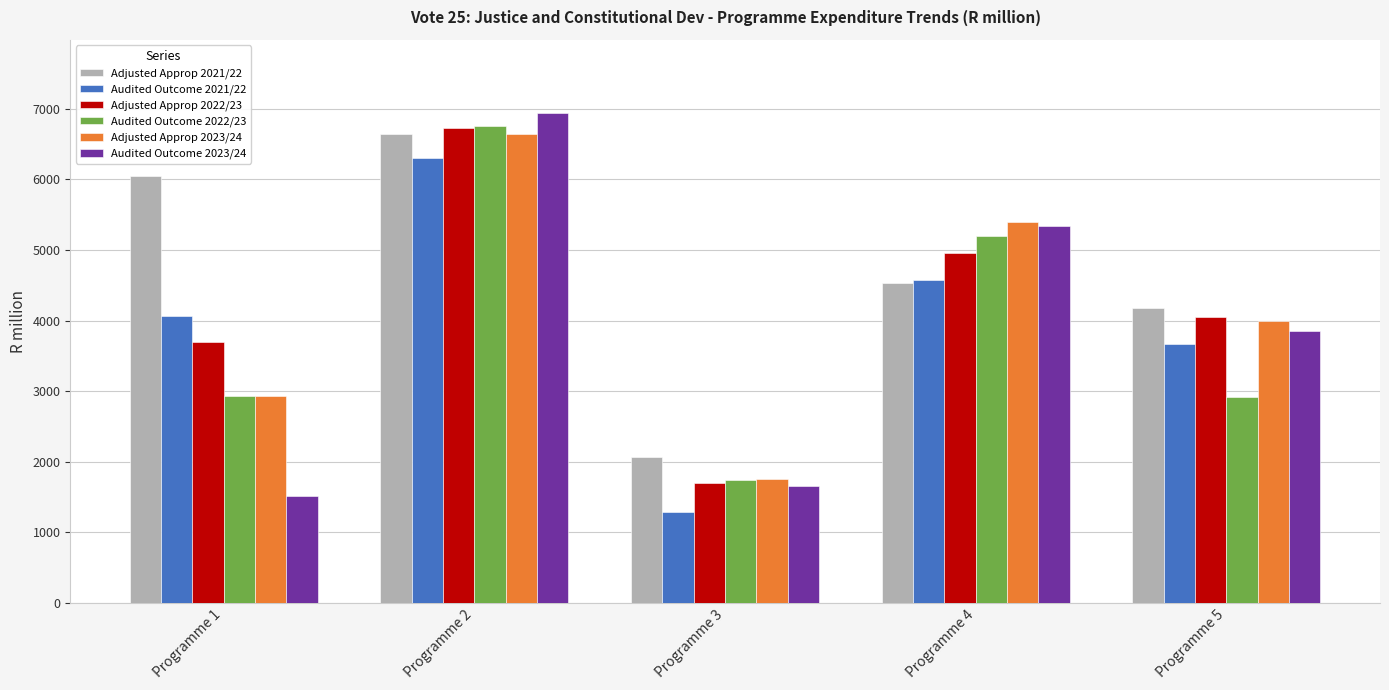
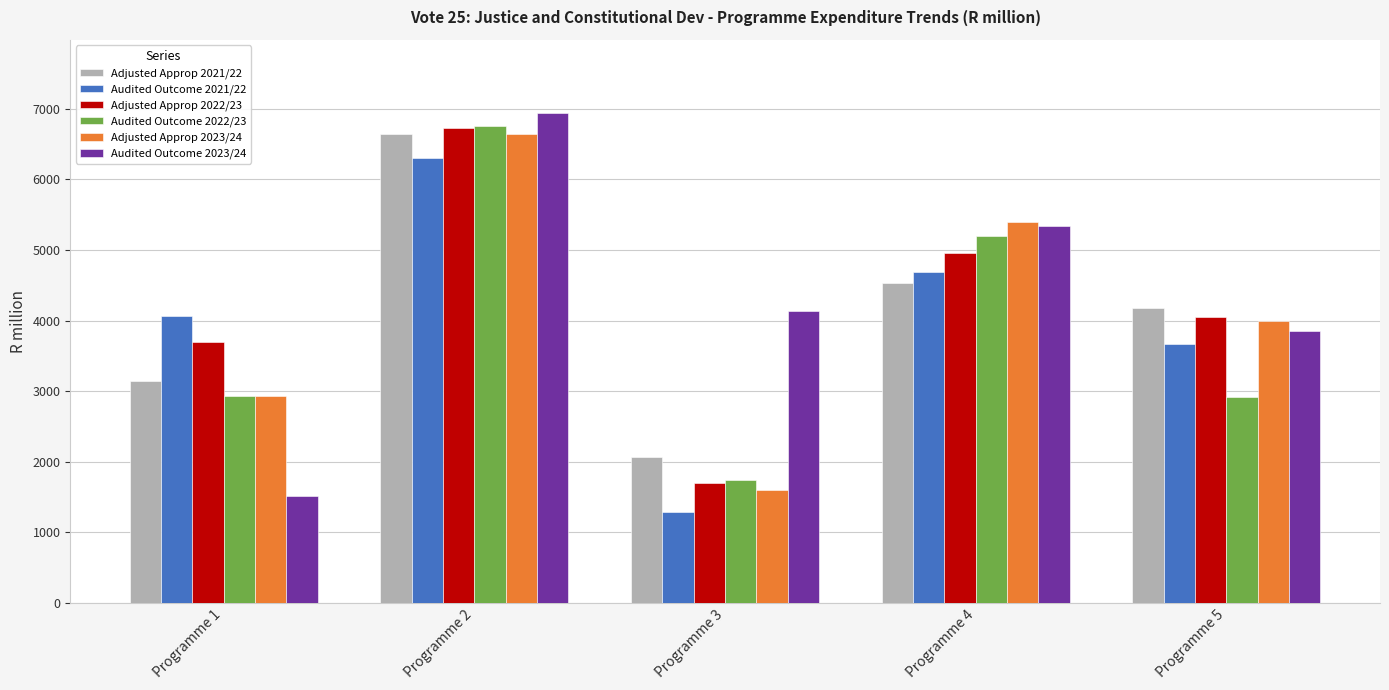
  {
    "Adjusted Approp 2021/22": {
-     "Programme 1": 6000,
+     "Programme 1": 3100,
      "Programme 2": 6600,
      "Programme 3": 2100,
      "Programme 4": 4500,
      "Programme 5": 4200
    },
    "Audited Outcome 2021/22": {
      "Programme 1": 4100,
      "Programme 2": 6300,
      "Programme 3": 1300,
-     "Programme 4": 4600,
+     "Programme 4": 4700,
      "Programme 5": 3700
    },
    "Adjusted Approp 2022/23": {
      "Programme 1": 3700,
      "Programme 2": 6700,
      "Programme 3": 1700,
      "Programme 4": 5000,
      "Programme 5": 4000
    },
    "Audited Outcome 2022/23": {
      "Programme 1": 2900,
      "Programme 2": 6800,
      "Programme 3": 1700,
      "Programme 4": 5200,
      "Programme 5": 2900
    },
    "Adjusted Approp 2023/24": {
      "Programme 1": 2900,
      "Programme 2": 6600,
-     "Programme 3": 1700,
+     "Programme 3": 1600,
      "Programme 4": 5400,
      "Programme 5": 4000
    },
    "Audited Outcome 2023/24": {
      "Programme 1": 1500,
      "Programme 2": 6900,
-     "Programme 3": 1700,
+     "Programme 3": 4100,
      "Programme 4": 5300,
      "Programme 5": 3800
    }
  }
